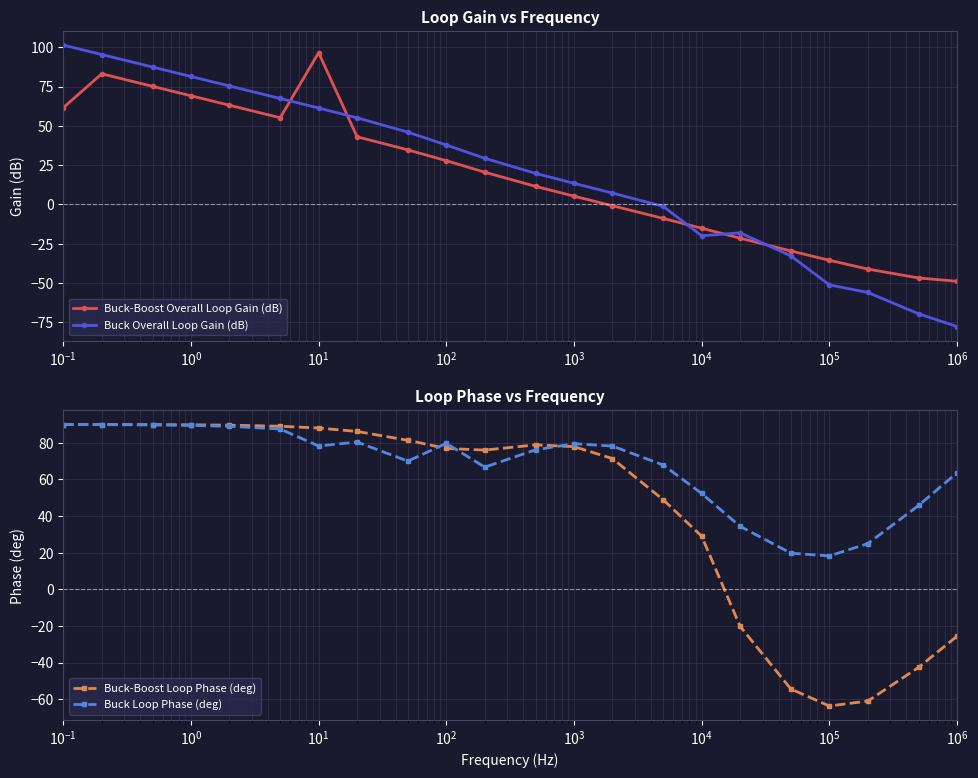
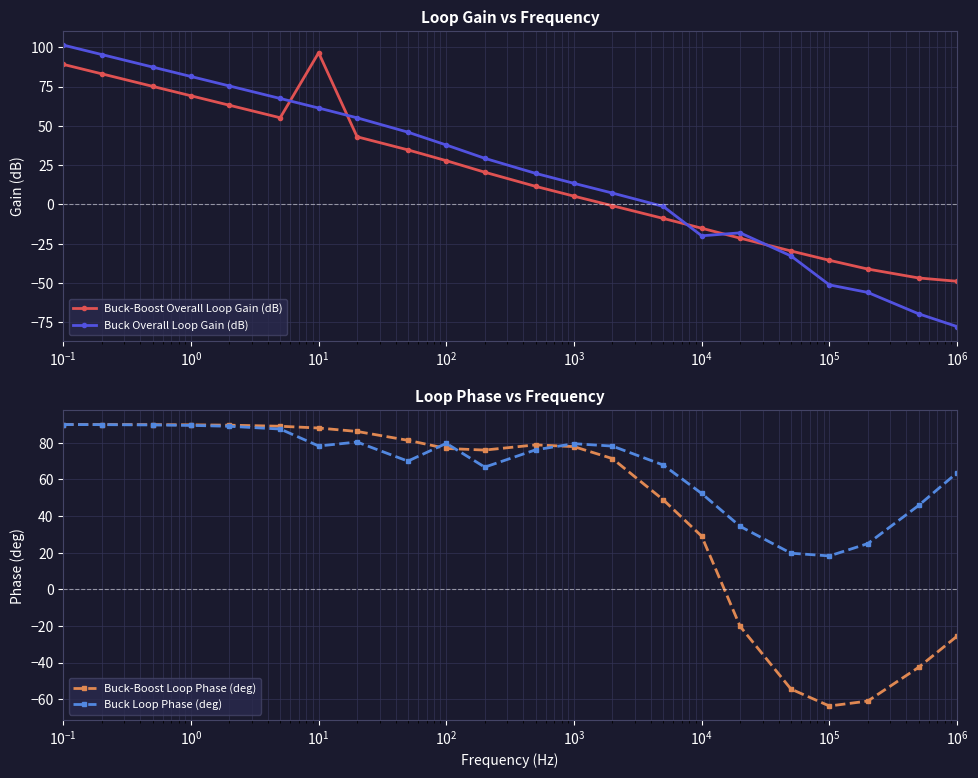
  {
    "Loop Gain vs Frequency": {
      "Buck-Boost Overall Loop Gain (dB)": {
-       "10^-1": 62,
+       "10^-1": 89,
        "10^0": 69,
        "10^1": 97,
        "10^2": 28,
        "10^3": 5,
        "10^4": -15,
        "10^5": -36,
        "10^6": -49
      },
      "Buck Overall Loop Gain (dB)": {
        "10^-1": 101,
        "10^0": 81,
        "10^1": 61,
        "10^2": 38,
        "10^3": 13,
        "10^4": -20,
        "10^5": -51,
        "10^6": -78
      }
    },
    "Loop Phase vs Frequency": {
      "Buck-Boost Loop Phase (deg)": {
        "10^1": 88,
        "10^2": 77,
        "10^3": 78,
        "10^4": 29,
        "10^5": -64,
        "10^6": -26
      },
      "Buck Loop Phase (deg)": {
        "10^1": 78,
        "10^2": 80,
        "10^3": 80,
        "10^4": 52,
        "10^5": 18,
        "10^6": 64
      }
    }
  }
